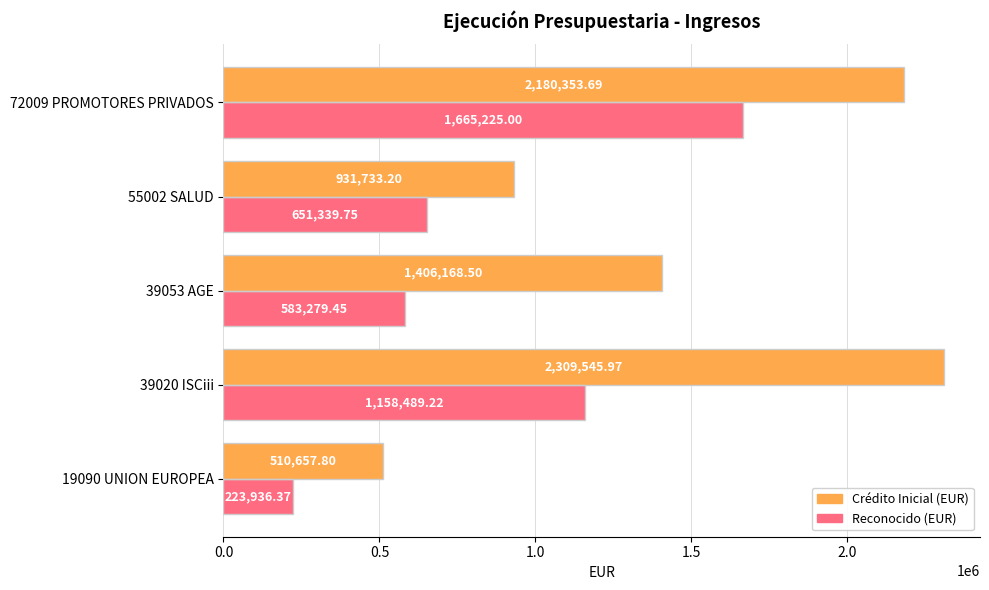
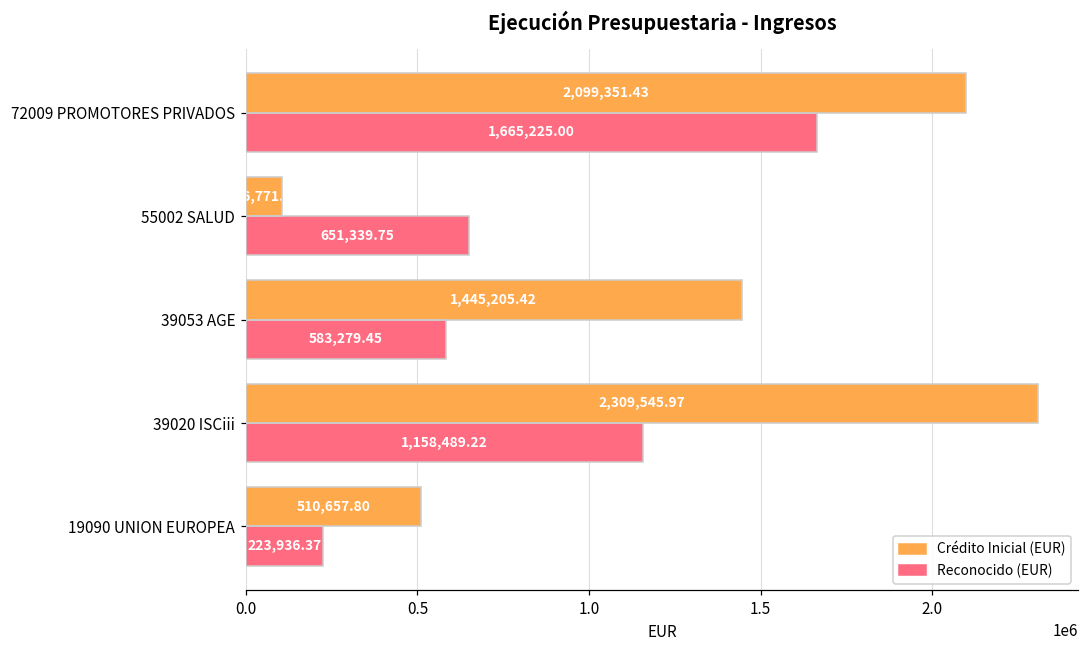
  {
    "Crédito Inicial (EUR)": {
-     "72009 PROMOTORES PRIVADOS": "2,180,353.69",
-     "55002 SALUD": "930000",
-     "39053 AGE": "1,406,168.50",
+     "72009 PROMOTORES PRIVADOS": "2,099,351.43",
+     "55002 SALUD": "110000",
+     "39053 AGE": "1,445,205.42",
      "39020 ISCiii": "2,309,545.97",
      "19090 UNION EUROPEA": "510,657.80"
    },
    "Reconocido (EUR)": {
      "72009 PROMOTORES PRIVADOS": "1,665,225.00",
      "55002 SALUD": "651,339.75",
      "39053 AGE": "583,279.45",
      "39020 ISCiii": "1,158,489.22",
      "19090 UNION EUROPEA": "223,936.37"
    }
  }
